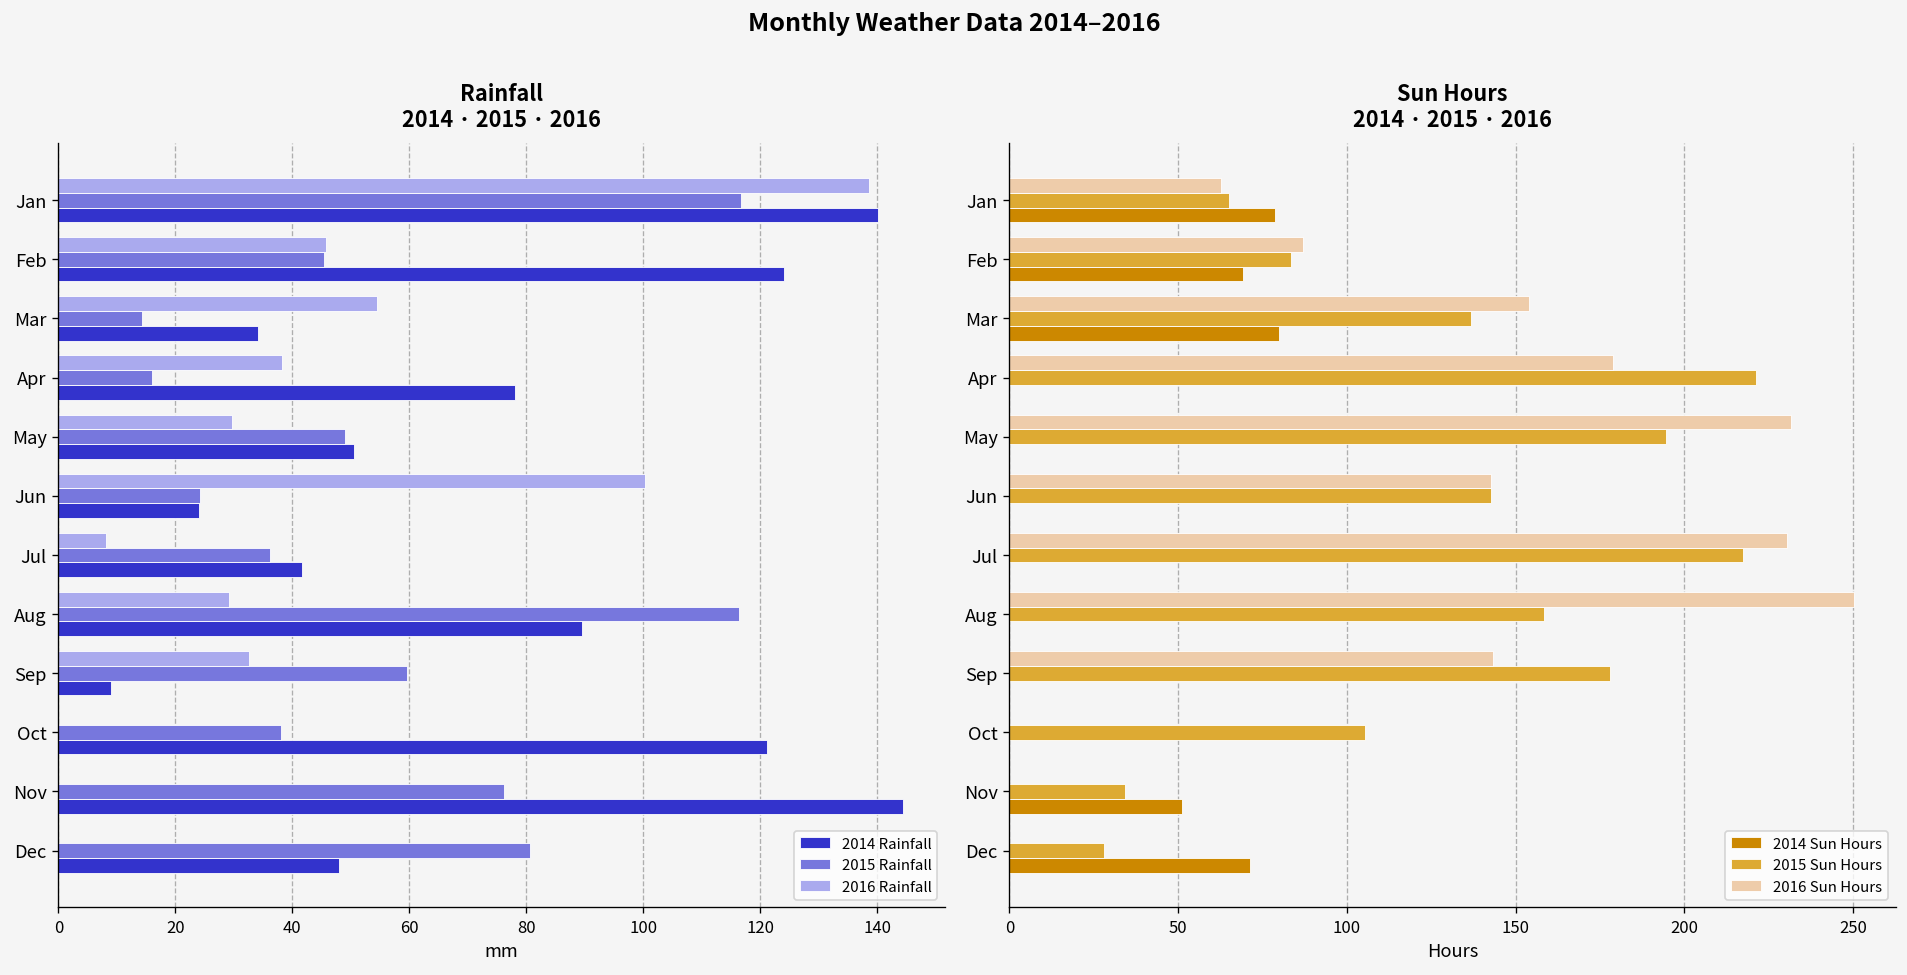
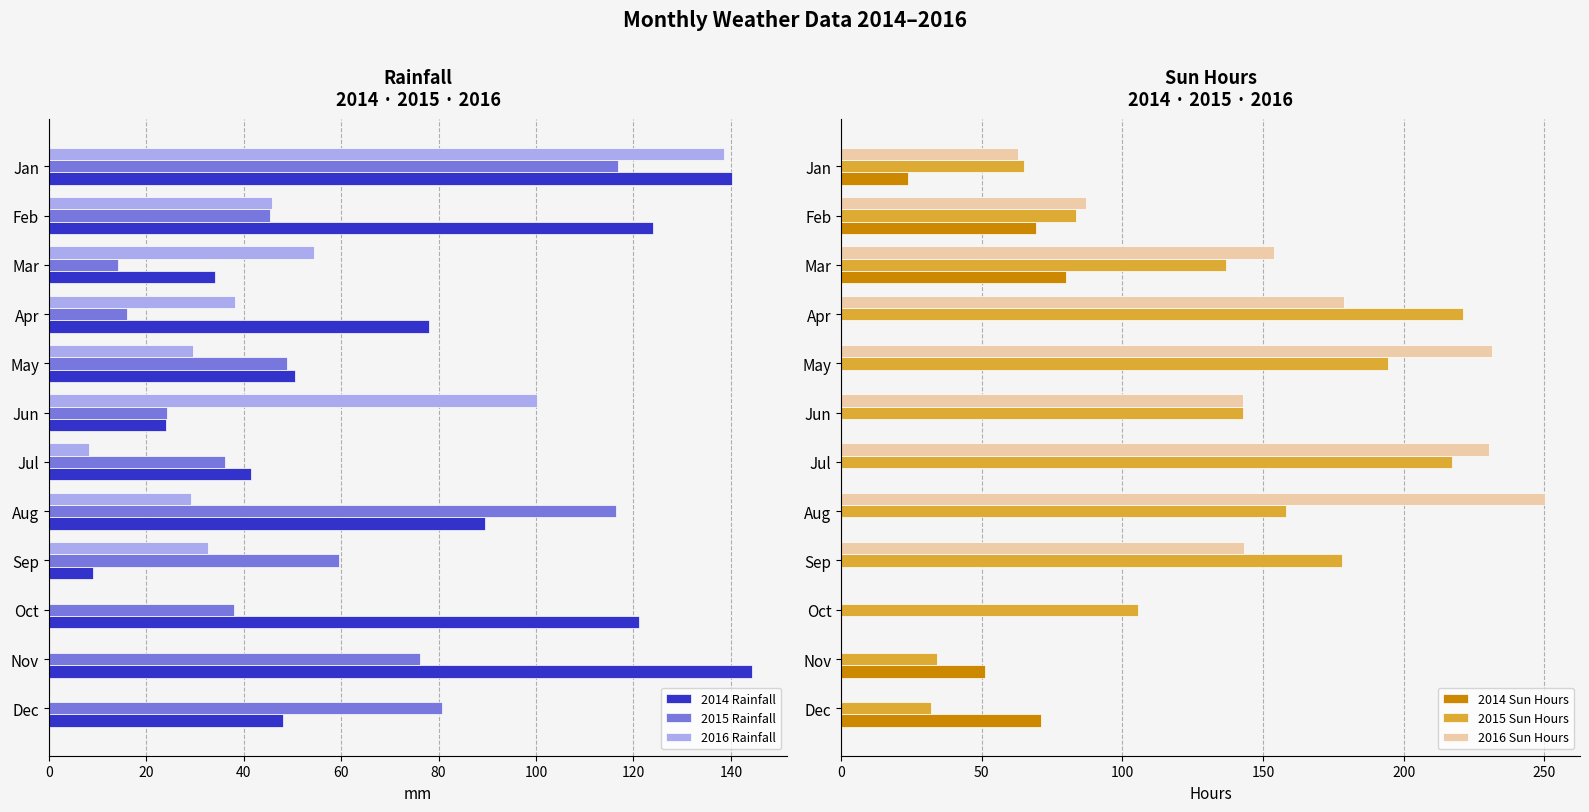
  {
    "Rainfall 2014 · 2015 · 2016": {
      "2014 Rainfall": {
        "Jan": 140,
        "Feb": 124,
        "Mar": 34,
        "Apr": 78,
        "May": 51,
        "Jun": 24,
        "Jul": 42,
        "Aug": 90,
        "Sep": 9,
        "Oct": 121,
        "Nov": 144,
        "Dec": 48
      },
      "2015 Rainfall": {
        "Jan": 117,
        "Feb": 45,
        "Mar": 14,
        "Apr": 16,
        "May": 49,
        "Jun": 24,
        "Jul": 36,
        "Aug": 116,
        "Sep": 60,
        "Oct": 38,
        "Nov": 76,
        "Dec": 81
      },
      "2016 Rainfall": {
        "Jan": 139,
        "Feb": 46,
        "Mar": 55,
        "Apr": 38,
        "May": 30,
        "Jun": 100,
        "Jul": 8,
        "Aug": 29,
        "Sep": 33,
        "Oct": 0,
        "Nov": 0,
        "Dec": 0
      }
    },
    "Sun Hours 2014 · 2015 · 2016": {
      "2014 Sun Hours": {
-       "Jan": 79,
+       "Jan": 24,
        "Feb": 69,
        "Mar": 80,
        "Apr": 0,
        "May": 0,
        "Jun": 0,
        "Jul": 0,
        "Aug": 0,
        "Sep": 0,
        "Oct": 0,
        "Nov": 51,
        "Dec": 71
      },
      "2015 Sun Hours": {
        "Jan": 65,
        "Feb": 84,
        "Mar": 137,
        "Apr": 221,
        "May": 195,
        "Jun": 143,
        "Jul": 217,
        "Aug": 158,
        "Sep": 178,
        "Oct": 106,
        "Nov": 34,
-       "Dec": 28
+       "Dec": 32
      },
      "2016 Sun Hours": {
        "Jan": 63,
        "Feb": 87,
        "Mar": 154,
        "Apr": 179,
        "May": 232,
        "Jun": 143,
        "Jul": 231,
        "Aug": 250,
        "Sep": 143,
        "Oct": 0,
        "Nov": 0,
        "Dec": 0
      }
    }
  }
